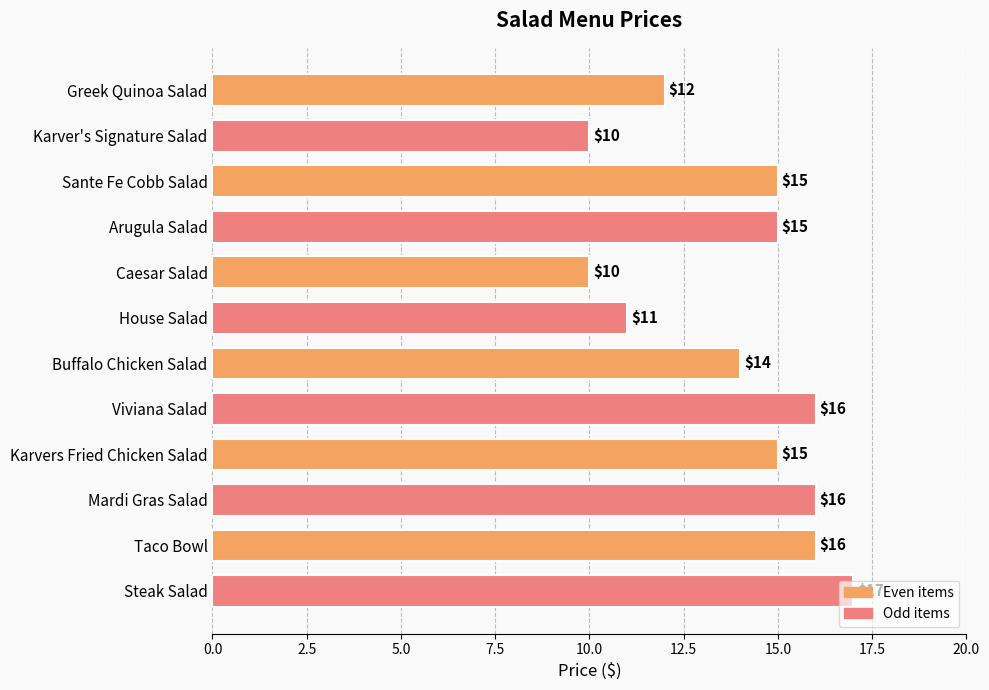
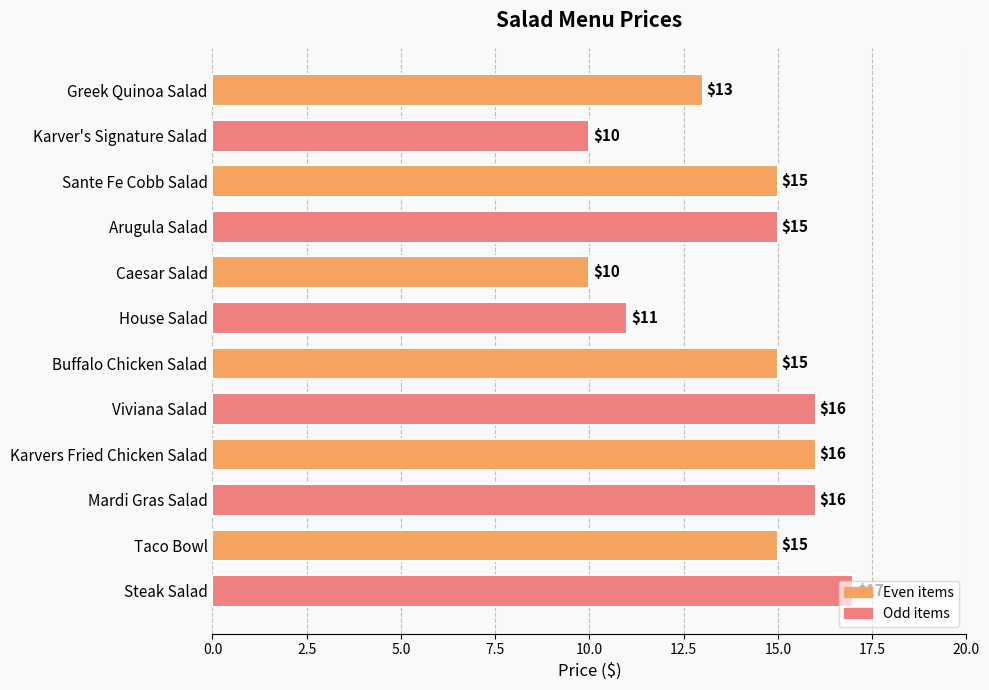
  {
-   "Greek Quinoa Salad": "$12",
+   "Greek Quinoa Salad": "$13",
    "Karver's Signature Salad": "$10",
    "Sante Fe Cobb Salad": "$15",
    "Arugula Salad": "$15",
    "Caesar Salad": "$10",
    "House Salad": "$11",
-   "Buffalo Chicken Salad": "$14",
+   "Buffalo Chicken Salad": "$15",
    "Viviana Salad": "$16",
-   "Karvers Fried Chicken Salad": "$15",
+   "Karvers Fried Chicken Salad": "$16",
    "Mardi Gras Salad": "$16",
-   "Taco Bowl": "$16"
+   "Taco Bowl": "$15"
  }
